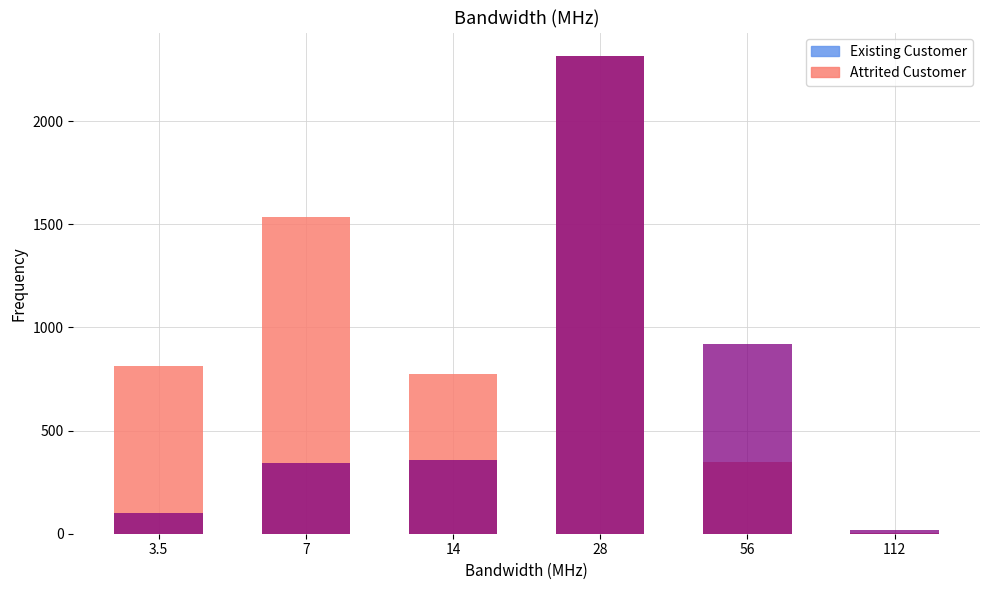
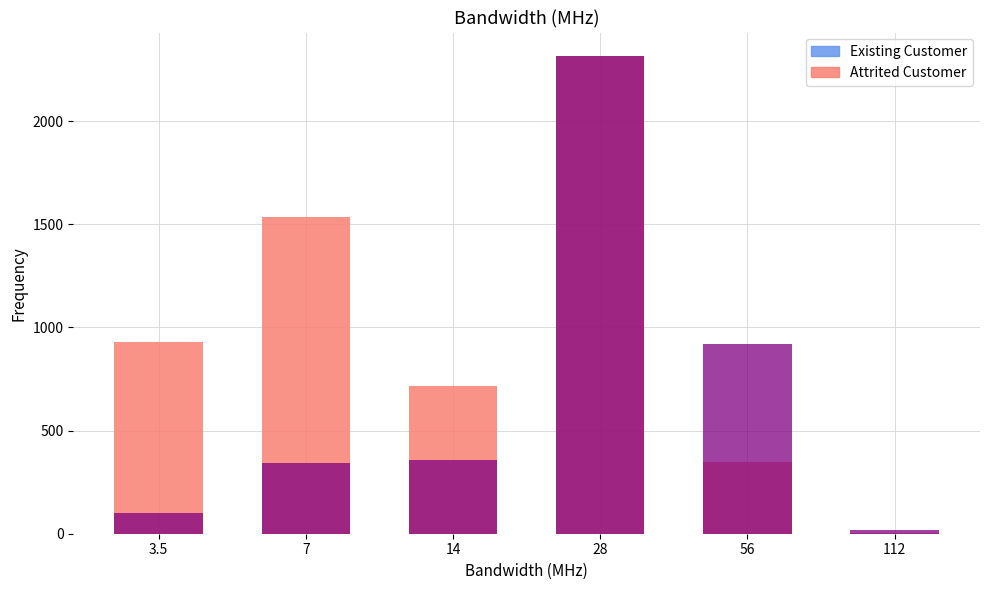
  {
    "Attrited Customer": {
-     "3.5": 810,
+     "3.5": 930,
      "7": 1540,
-     "14": 780,
+     "14": 720,
      "28": 2310
    }
  }
